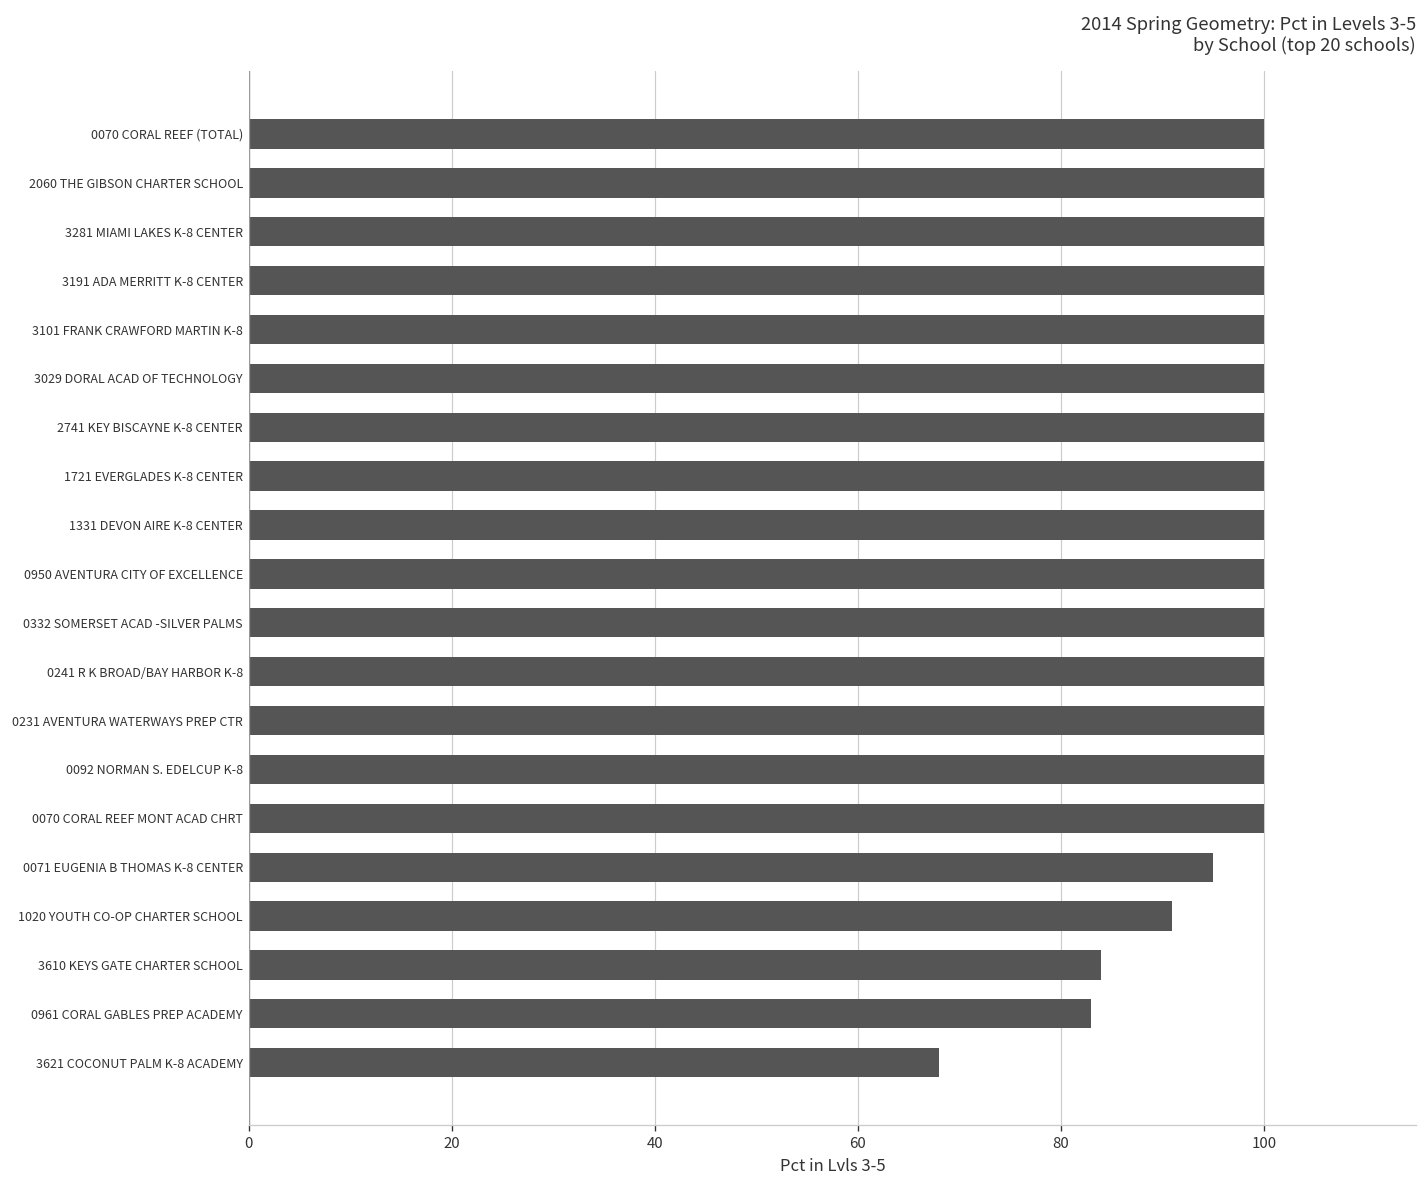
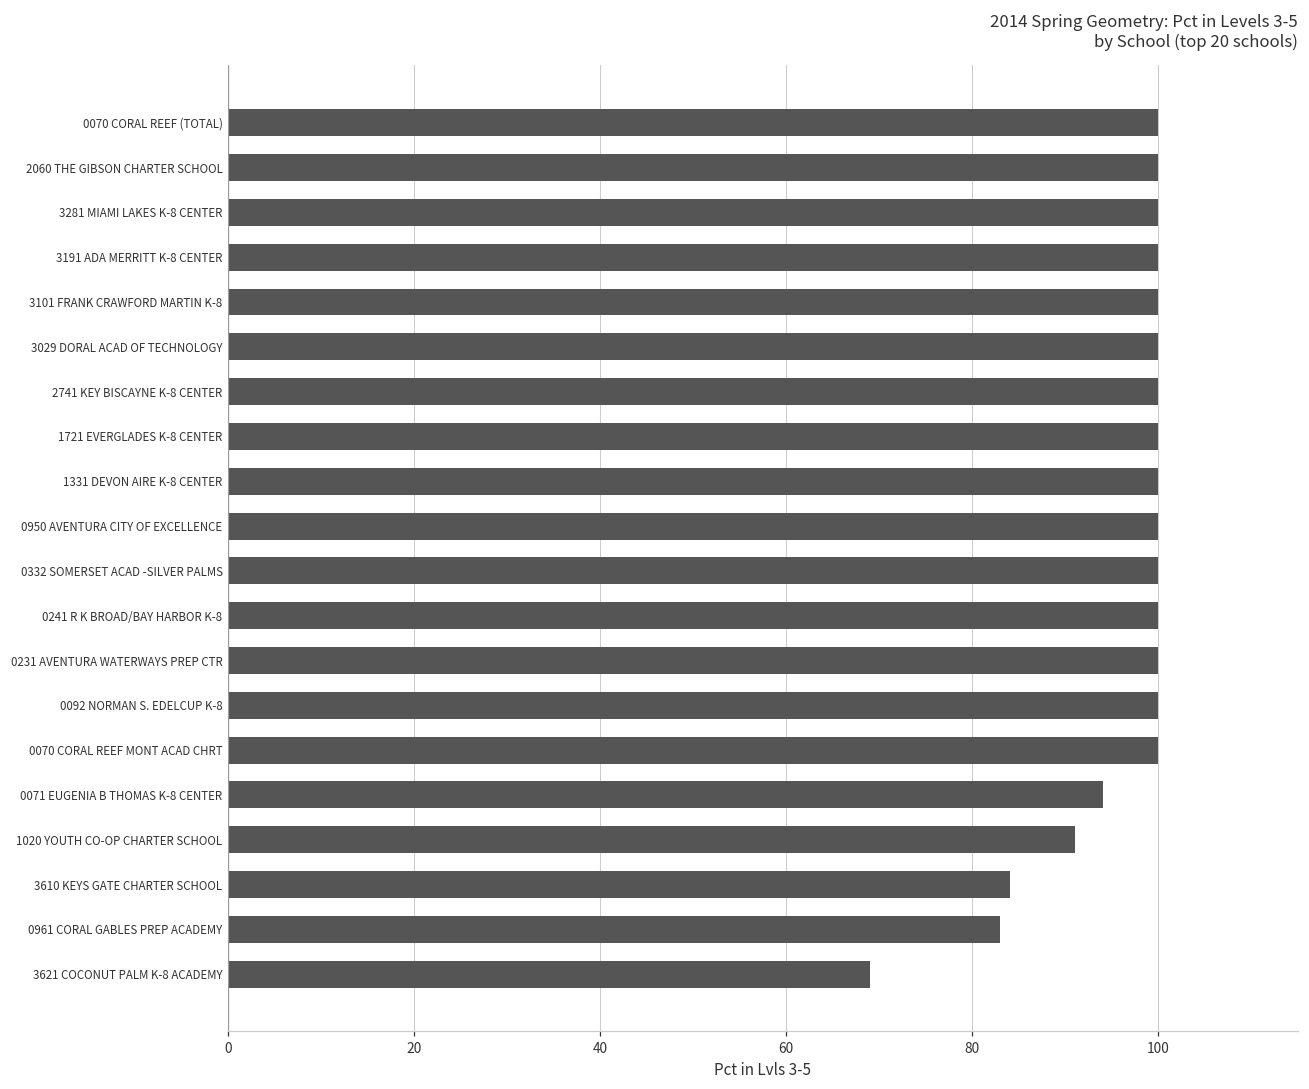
  {
    "0070 CORAL REEF (TOTAL)": 100,
    "2060 THE GIBSON CHARTER SCHOOL": 100,
    "3281 MIAMI LAKES K-8 CENTER": 100,
    "3191 ADA MERRITT K-8 CENTER": 100,
    "3101 FRANK CRAWFORD MARTIN K-8": 100,
    "3029 DORAL ACAD OF TECHNOLOGY": 100,
    "2741 KEY BISCAYNE K-8 CENTER": 100,
    "1721 EVERGLADES K-8 CENTER": 100,
    "1331 DEVON AIRE K-8 CENTER": 100,
    "0950 AVENTURA CITY OF EXCELLENCE": 100,
    "0332 SOMERSET ACAD -SILVER PALMS": 100,
    "0241 R K BROAD/BAY HARBOR K-8": 100,
    "0231 AVENTURA WATERWAYS PREP CTR": 100,
    "0092 NORMAN S. EDELCUP K-8": 100,
    "0070 CORAL REEF MONT ACAD CHRT": 100,
-   "0071 EUGENIA B THOMAS K-8 CENTER": 95,
+   "0071 EUGENIA B THOMAS K-8 CENTER": 94,
    "1020 YOUTH CO-OP CHARTER SCHOOL": 91,
    "3610 KEYS GATE CHARTER SCHOOL": 84,
    "0961 CORAL GABLES PREP ACADEMY": 83,
-   "3621 COCONUT PALM K-8 ACADEMY": 68
+   "3621 COCONUT PALM K-8 ACADEMY": 69
  }
